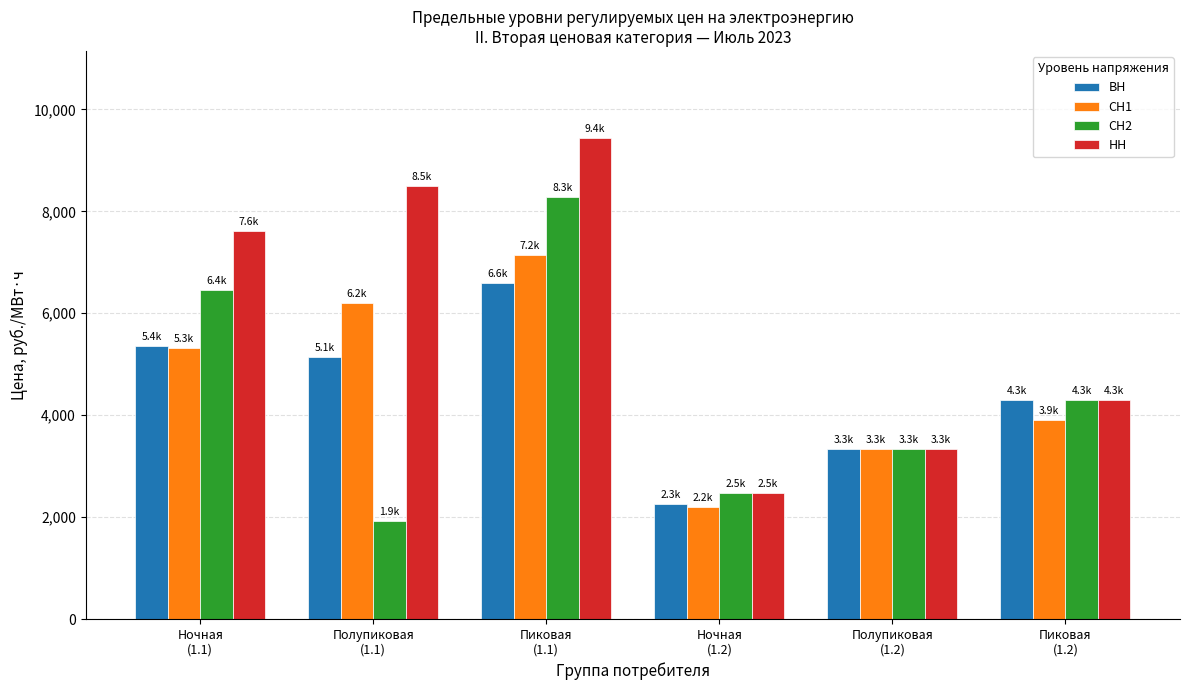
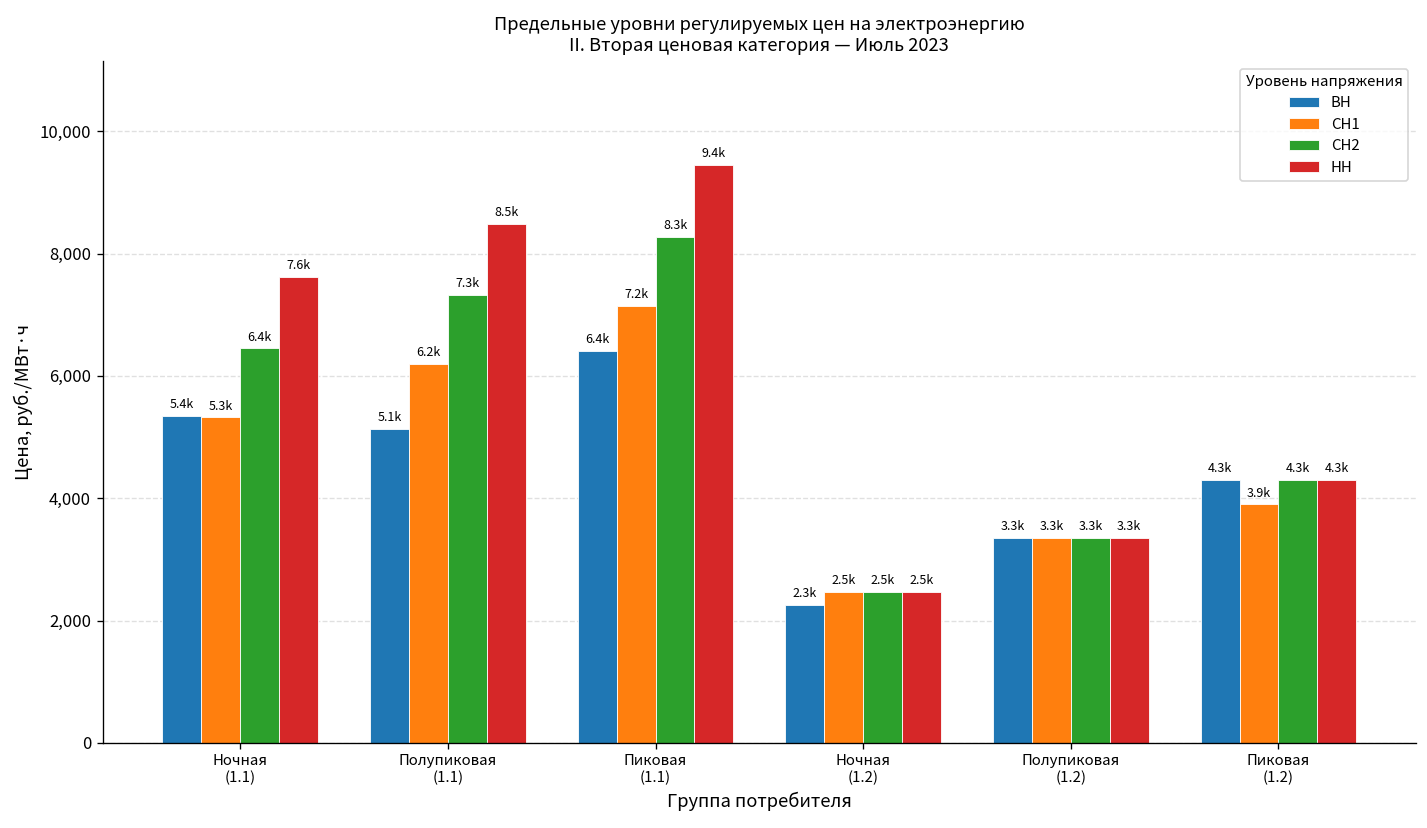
  {
    "ВН": {
      "Ночная (1.1)": "5.4k",
      "Полупиковая (1.1)": "5.1k",
-     "Пиковая (1.1)": "6.6k",
+     "Пиковая (1.1)": "6.4k",
      "Ночная (1.2)": "2.3k",
      "Полупиковая (1.2)": "3.3k",
      "Пиковая (1.2)": "4.3k"
    },
    "СН1": {
      "Ночная (1.1)": "5.3k",
      "Полупиковая (1.1)": "6.2k",
      "Пиковая (1.1)": "7.2k",
-     "Ночная (1.2)": "2.2k",
+     "Ночная (1.2)": "2.5k",
      "Полупиковая (1.2)": "3.3k",
      "Пиковая (1.2)": "3.9k"
    },
    "СН2": {
      "Ночная (1.1)": "6.4k",
-     "Полупиковая (1.1)": "1.9k",
+     "Полупиковая (1.1)": "7.3k",
      "Пиковая (1.1)": "8.3k",
      "Ночная (1.2)": "2.5k",
      "Полупиковая (1.2)": "3.3k",
      "Пиковая (1.2)": "4.3k"
    },
    "НН": {
      "Ночная (1.1)": "7.6k",
      "Полупиковая (1.1)": "8.5k",
      "Пиковая (1.1)": "9.4k",
      "Ночная (1.2)": "2.5k",
      "Полупиковая (1.2)": "3.3k",
      "Пиковая (1.2)": "4.3k"
    }
  }
